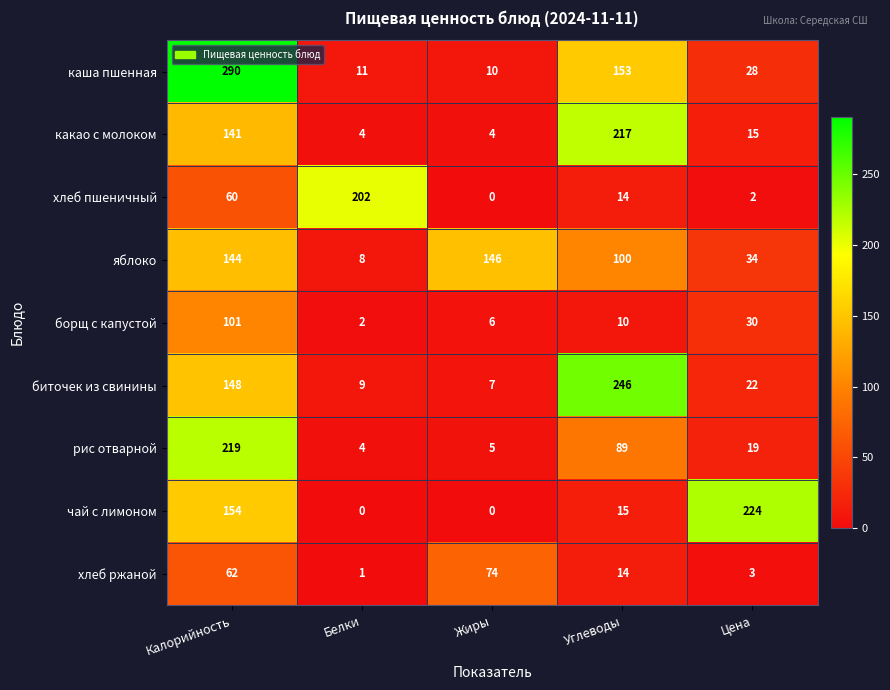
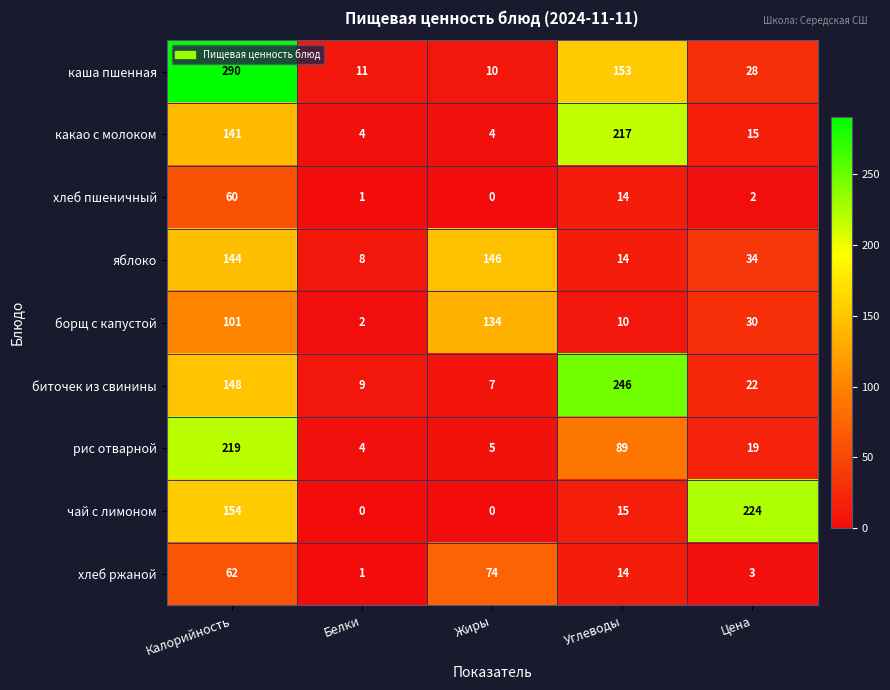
  {
    "каша пшенная": {
      "Калорийность": 290,
      "Белки": 11,
      "Жиры": 10,
      "Углеводы": 153,
      "Цена": 28
    },
    "какао с молоком": {
      "Калорийность": 141,
      "Белки": 4,
      "Жиры": 4,
      "Углеводы": 217,
      "Цена": 15
    },
    "хлеб пшеничный": {
      "Калорийность": 60,
-     "Белки": 202,
+     "Белки": 1,
      "Жиры": 0,
      "Углеводы": 14,
      "Цена": 2
    },
    "яблоко": {
      "Калорийность": 144,
      "Белки": 8,
      "Жиры": 146,
-     "Углеводы": 100,
+     "Углеводы": 14,
      "Цена": 34
    },
    "борщ с капустой": {
      "Калорийность": 101,
      "Белки": 2,
-     "Жиры": 6,
+     "Жиры": 134,
      "Углеводы": 10,
      "Цена": 30
    },
    "биточек из свинины": {
      "Калорийность": 148,
      "Белки": 9,
      "Жиры": 7,
      "Углеводы": 246,
      "Цена": 22
    },
    "рис отварной": {
      "Калорийность": 219,
      "Белки": 4,
      "Жиры": 5,
      "Углеводы": 89,
      "Цена": 19
    },
    "чай с лимоном": {
      "Калорийность": 154,
      "Белки": 0,
      "Жиры": 0,
      "Углеводы": 15,
      "Цена": 224
    },
    "хлеб ржаной": {
      "Калорийность": 62,
      "Белки": 1,
      "Жиры": 74,
      "Углеводы": 14,
      "Цена": 3
    }
  }
